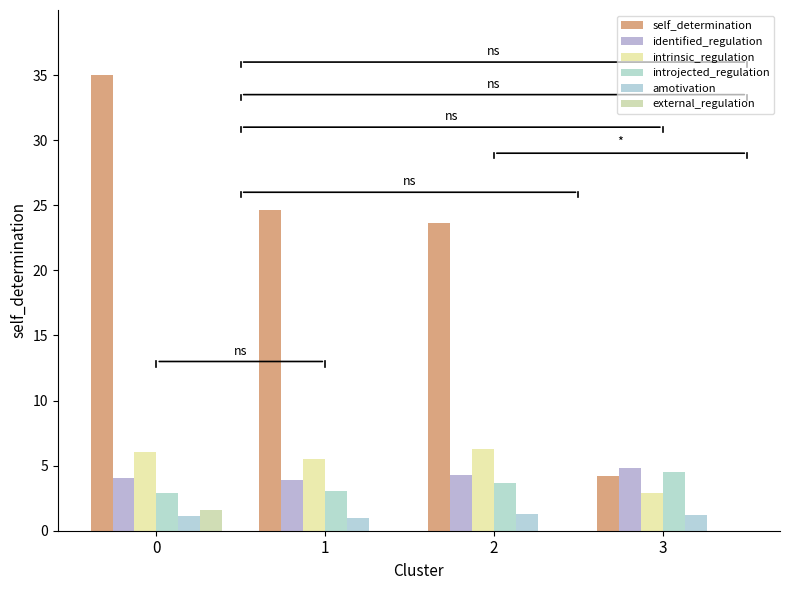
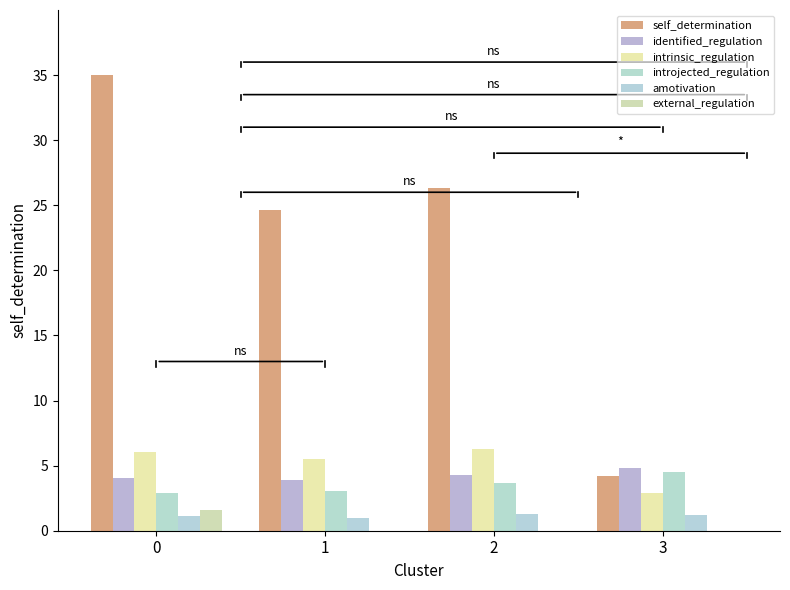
  {
    "self_determination": {
      "0": 35.0,
      "1": 24.7,
-     "2": 23.6,
+     "2": 26.3,
      "3": 4.2
    }
  }
